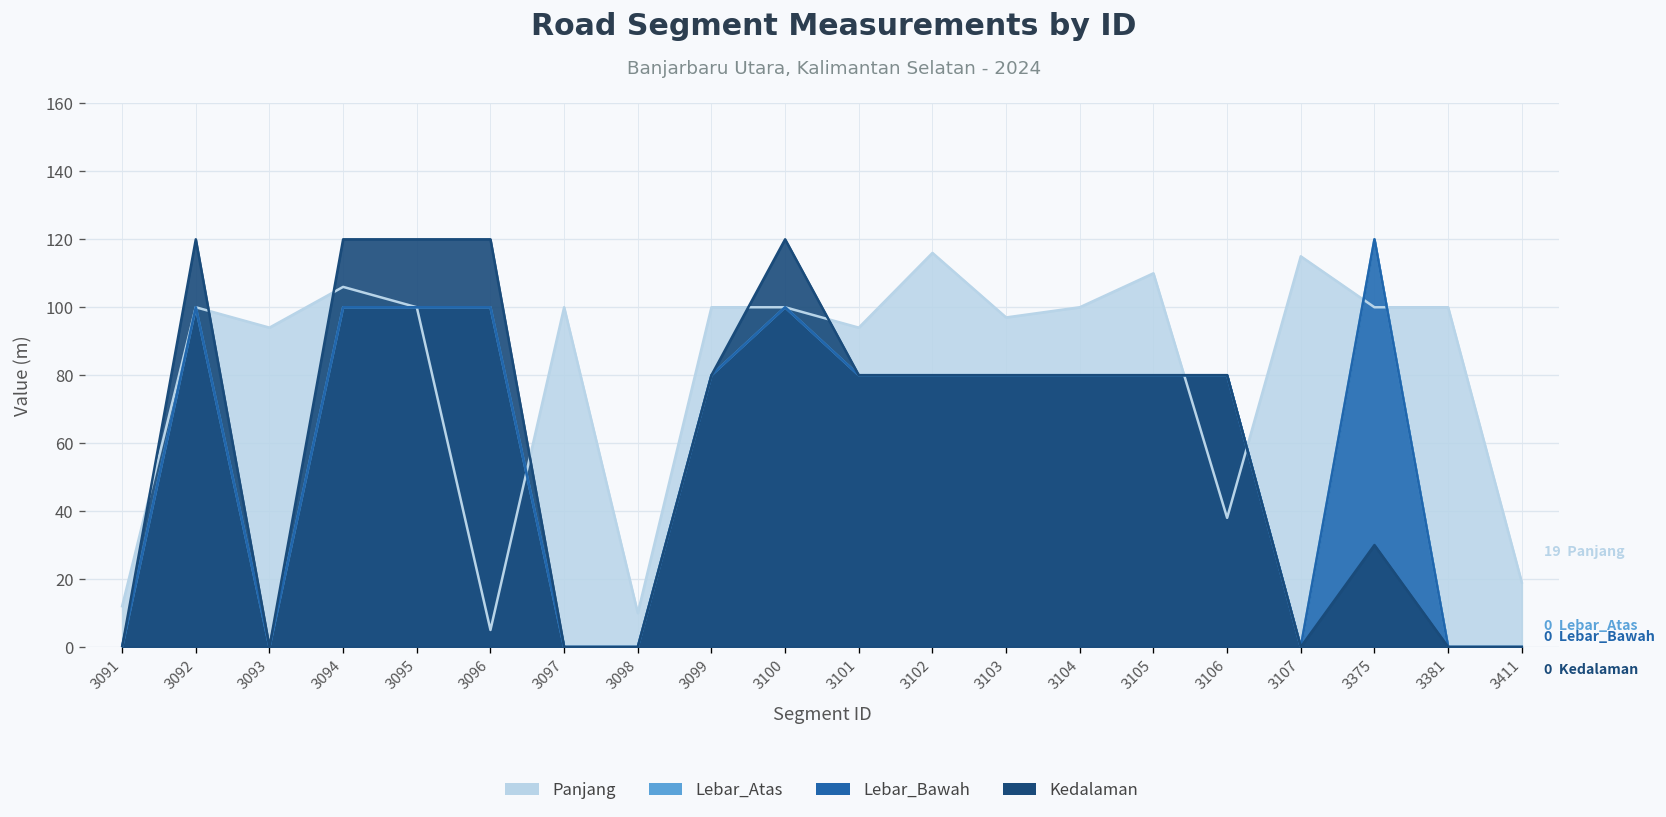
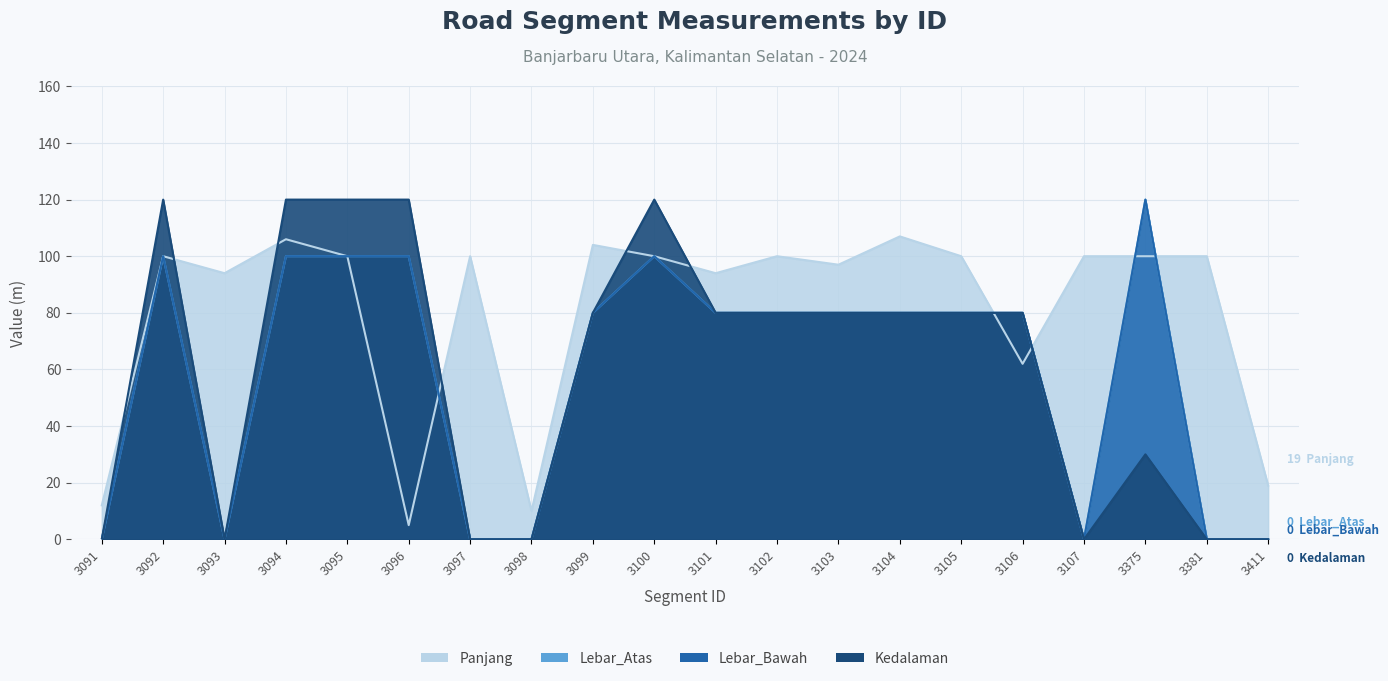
  {
    "Panjang": {
      "3091": 12,
      "3093": 94,
      "3094": 106,
      "3096": 5,
      "3097": 100,
      "3098": 10,
-     "3099": 100,
+     "3099": 104,
      "3101": 94,
-     "3102": 116,
+     "3102": 100,
      "3103": 97,
-     "3104": 100,
-     "3105": 110,
-     "3106": 38,
-     "3107": 115,
+     "3104": 107,
+     "3105": 100,
+     "3106": 62,
+     "3107": 100,
      "3375": 100,
      "3381": 100,
      "3411": 19
    }
  }
